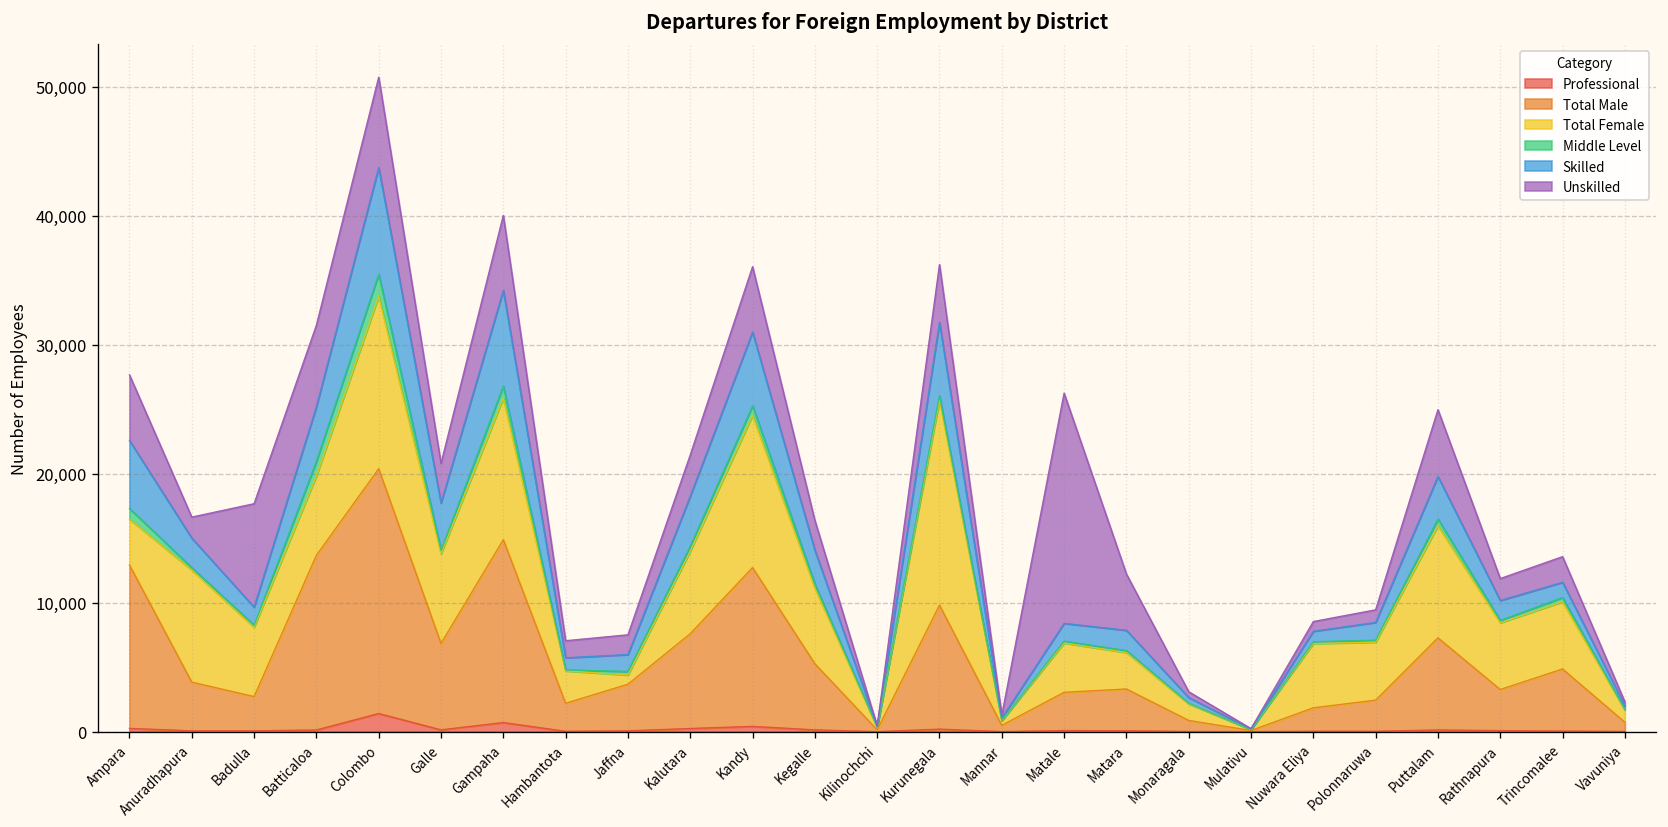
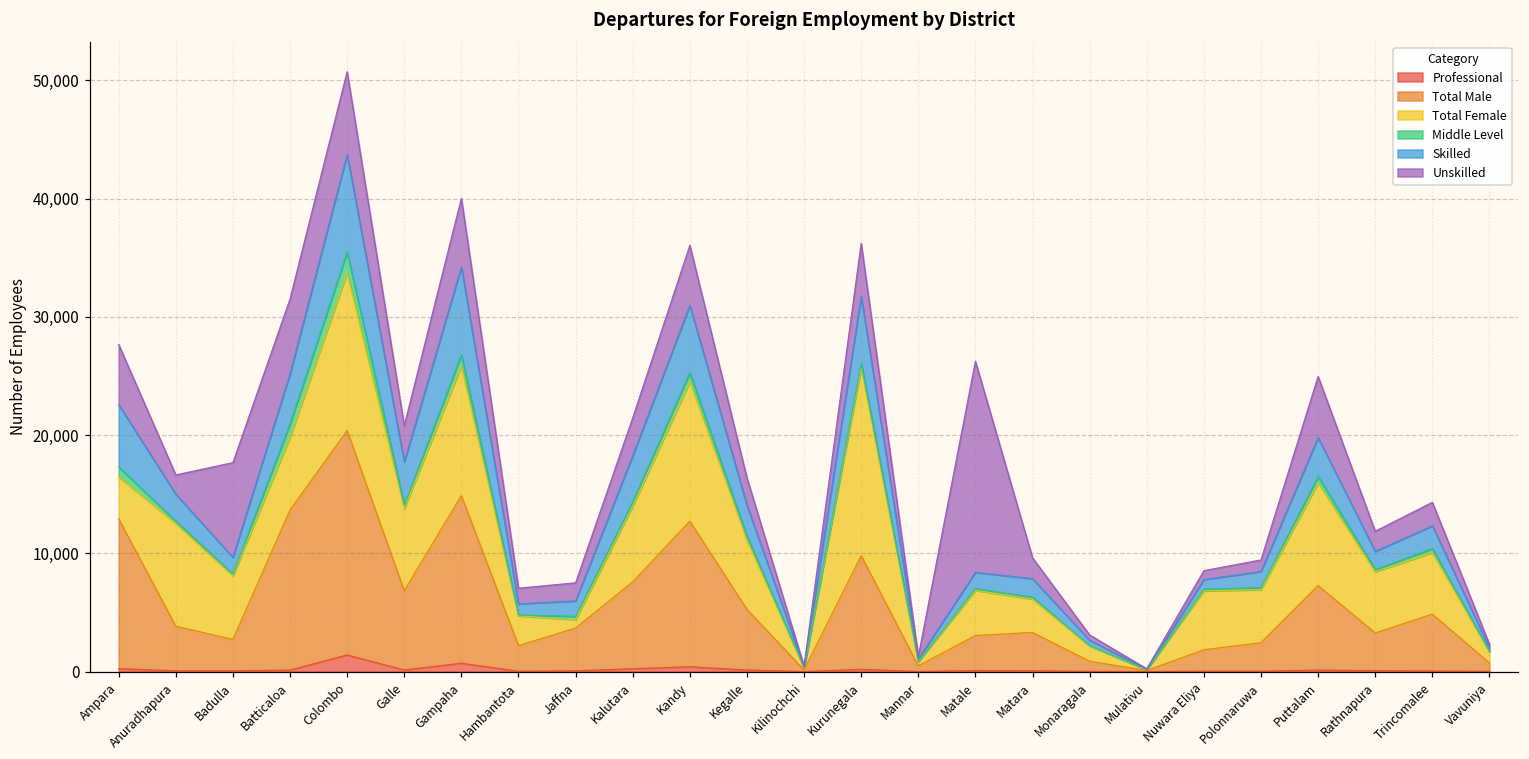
  {
    "Total Female": {
      "Ampara": "3,500",
      "Batticaloa": "6,200",
      "Colombo": "13,400",
      "Galle": "6,900",
      "Gampaha": "11,000",
      "Jaffna": "700",
      "Kalutara": "6,400",
      "Kandy": "11,800",
      "Kegalle": "5,900",
      "Kurunegala": "15,900",
      "Puttalam": "8,700",
      "Trincomalee": "5,200"
    },
    "Middle Level": {
      "Ampara": "800",
      "Batticaloa": "1,100",
      "Colombo": "1,700",
      "Galle": "300",
      "Gampaha": "900",
      "Jaffna": "300",
      "Kalutara": "400",
      "Kandy": "700",
      "Kegalle": "300",
      "Kurunegala": "400",
      "Puttalam": "500",
      "Trincomalee": "300"
    },
    "Skilled": {
      "Ampara": "5,300",
      "Anuradhapura": "2,300",
      "Badulla": "1,400",
      "Batticaloa": "4,200",
      "Colombo": "8,300",
      "Galle": "3,700",
      "Gampaha": "7,400",
      "Hambantota": "900",
      "Jaffna": "1,300",
      "Kalutara": "3,900",
      "Kandy": "5,700",
      "Kegalle": "2,600",
      "Kurunegala": "5,700",
      "Matale": "1,400",
      "Matara": "1,600",
      "Monaragala": "400",
      "Nuwara Eliya": "800",
      "Polonnaruwa": "1,400",
      "Puttalam": "3,300",
      "Rathnapura": "1,500",
-     "Trincomalee": "1,200",
+     "Trincomalee": "1,900",
      "Vavuniya": "300"
    },
    "Unskilled": {
      "Ampara": "5,100",
      "Anuradhapura": "1,600",
      "Badulla": "8,000",
      "Batticaloa": "6,300",
      "Colombo": "7,000",
      "Galle": "3,100",
      "Gampaha": "5,800",
      "Hambantota": "1,300",
      "Jaffna": "1,500",
      "Kalutara": "3,200",
      "Kandy": "5,100",
      "Kegalle": "2,300",
      "Kurunegala": "4,500",
      "Matale": "17,800",
-     "Matara": "4,400",
+     "Matara": "1,800",
      "Monaragala": "500",
      "Nuwara Eliya": "800",
      "Polonnaruwa": "1,000",
      "Puttalam": "5,200",
      "Rathnapura": "1,700",
      "Trincomalee": "2,000",
      "Vavuniya": "300"
    }
  }
